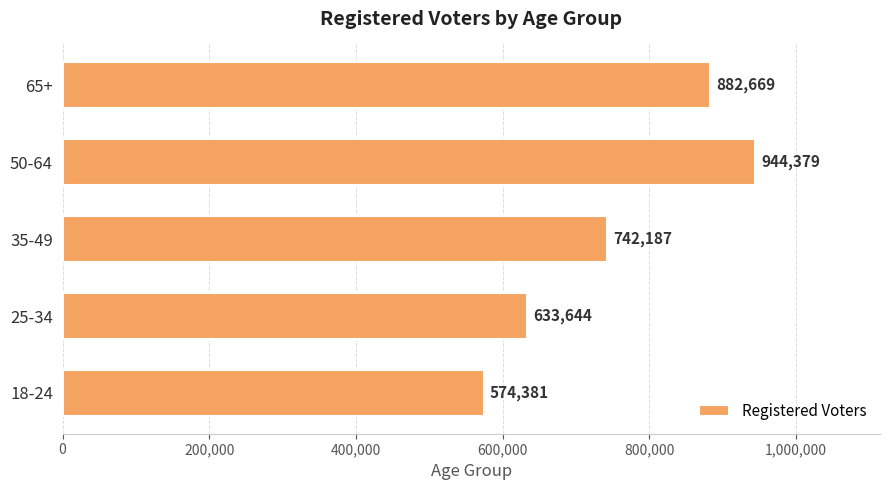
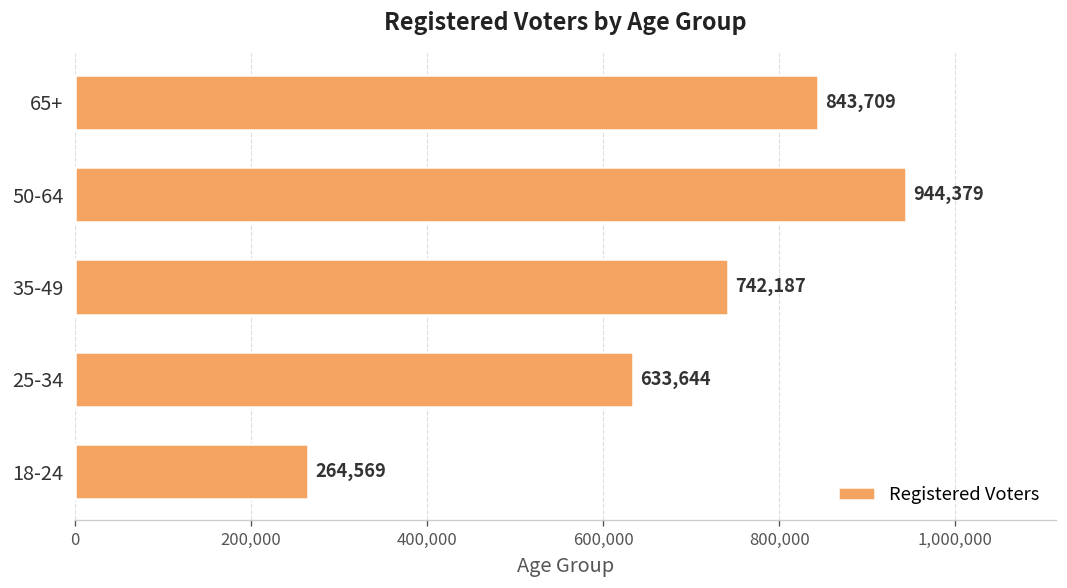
  {
-   "65+": "882,669",
+   "65+": "843,709",
    "50-64": "944,379",
    "35-49": "742,187",
    "25-34": "633,644",
-   "18-24": "574,381"
+   "18-24": "264,569"
  }
